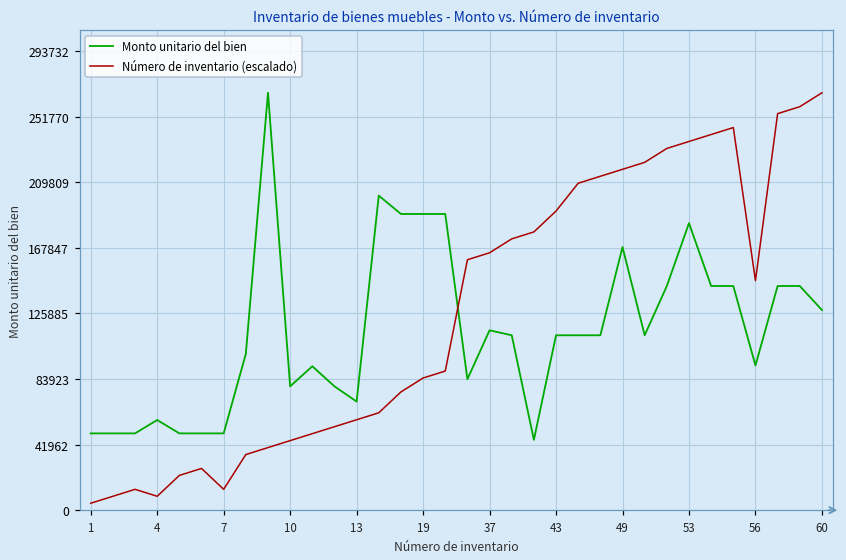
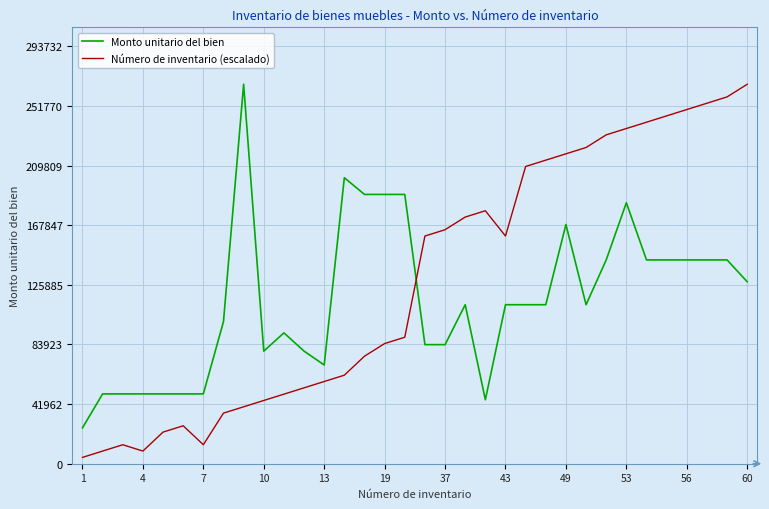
  {
    "Monto unitario del bien": {
-     "1": 49000,
-     "4": 58000,
+     "1": 25000,
+     "4": 49000,
      "7": 49000,
      "10": 79000,
      "13": 69000,
      "19": 189000,
-     "37": 115000,
+     "37": 84000,
      "43": 112000,
      "49": 168000,
      "53": 184000,
-     "56": 93000,
+     "56": 143000,
      "60": 128000
    },
    "Número de inventario (escalado)": {
      "1": 4000,
      "4": 9000,
      "7": 13000,
      "10": 45000,
      "13": 58000,
      "19": 85000,
      "37": 165000,
-     "43": 191000,
+     "43": 160000,
      "49": 218000,
      "53": 236000,
-     "56": 147000,
+     "56": 249000,
      "60": 267000
    }
  }
